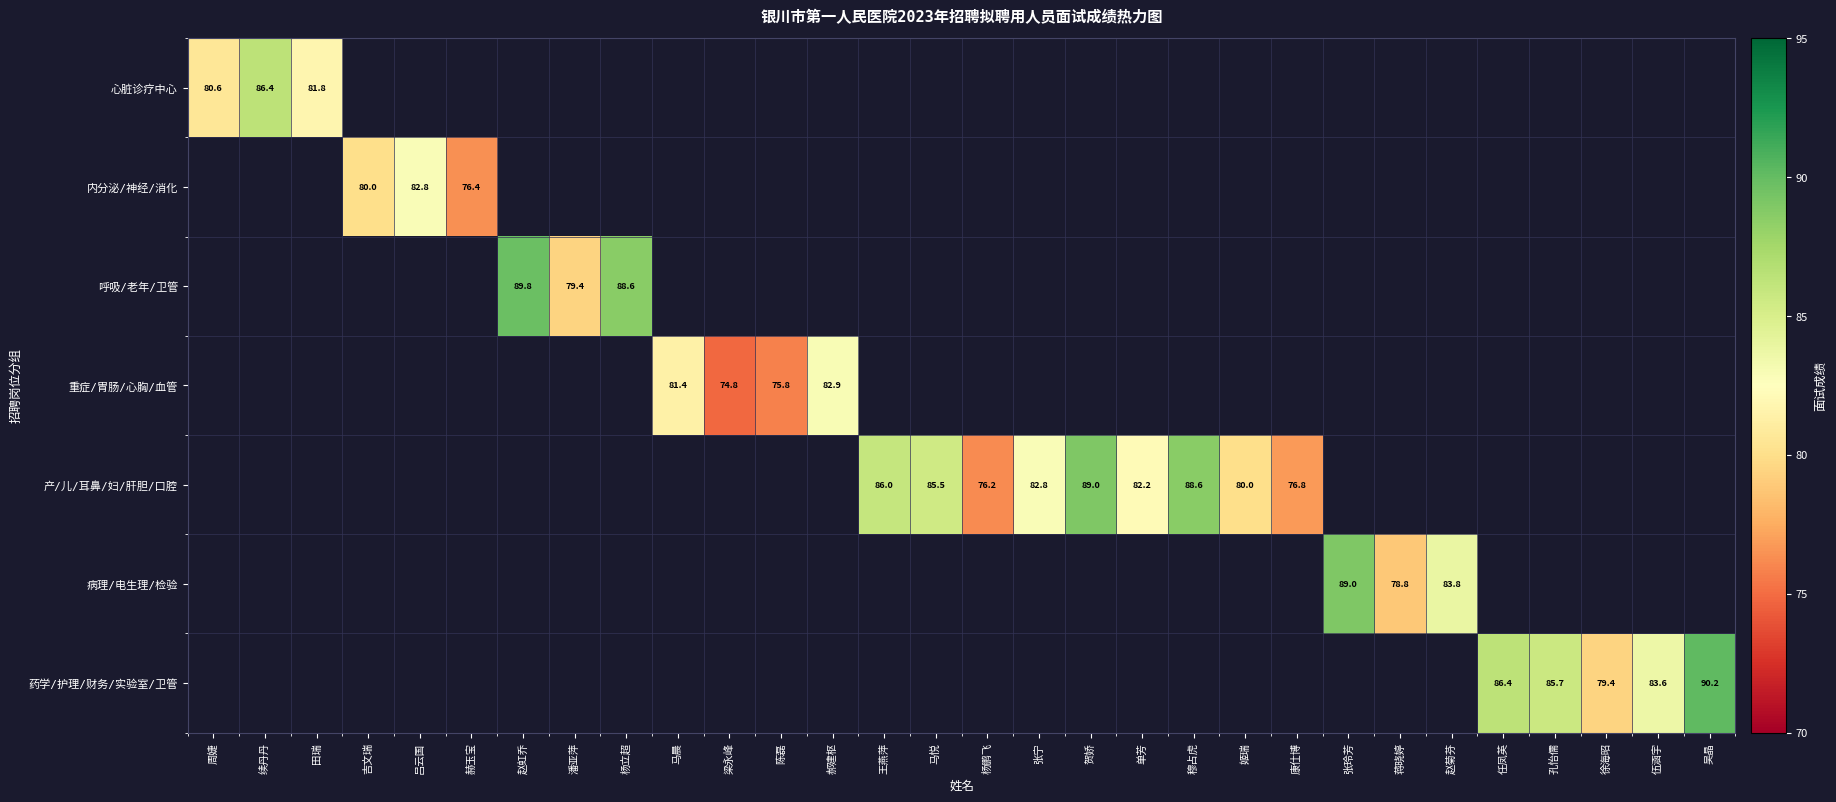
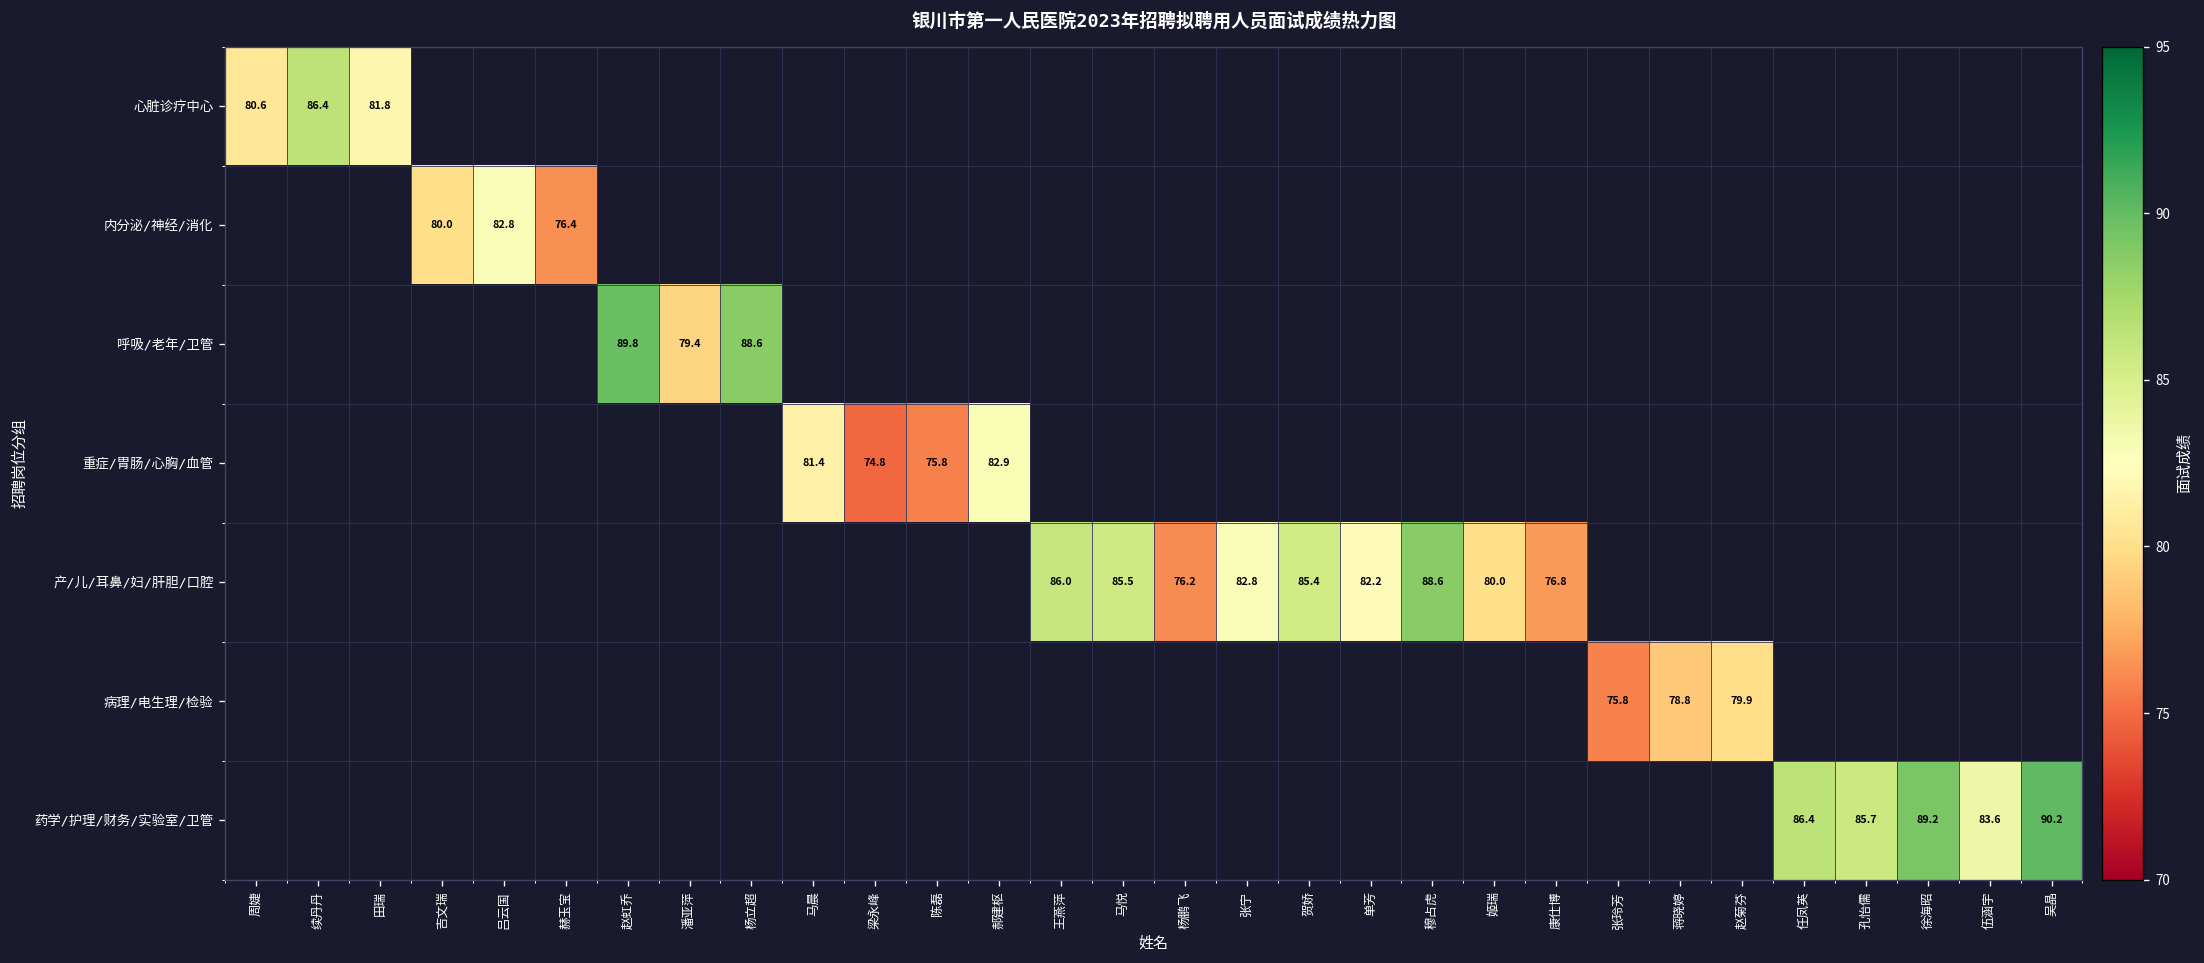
  {
    "心脏诊疗中心": {
      "周婕": 80.6,
      "续丹丹": 86.4,
      "田瑞": 81.8
    },
    "内分泌/神经/消化": {
      "吉文瑞": 80.0,
      "吕云国": 82.8,
      "赫玉宝": 76.4
    },
    "呼吸/老年/卫管": {
      "赵虹乔": 89.8,
      "潘亚萍": 79.4,
      "杨立超": 88.6
    },
    "重症/胃肠/心胸/血管": {
      "马晨": 81.4,
      "梁永峰": 74.8,
      "陈磊": 75.8,
      "郝建枢": 82.9
    },
    "产/儿/耳鼻/妇/肝胆/口腔": {
      "王燕萍": 86.0,
      "马悦": 85.5,
      "杨鹏飞": 76.2,
      "张宁": 82.8,
-     "贺娇": 89.0,
+     "贺娇": 85.4,
      "单芳": 82.2,
      "穆占虎": 88.6,
      "姬瑞": 80.0,
      "康仕博": 76.8
    },
    "病理/电生理/检验": {
-     "张玲芳": 89.0,
+     "张玲芳": 75.8,
      "蒋晓婷": 78.8,
-     "赵菊芬": 83.8
+     "赵菊芬": 79.9
    },
    "药学/护理/财务/实验室/卫管": {
      "任凤英": 86.4,
      "孔怡儒": 85.7,
-     "徐海昭": 79.4,
+     "徐海昭": 89.2,
      "伍涵宇": 83.6,
      "吴晶": 90.2
    }
  }
